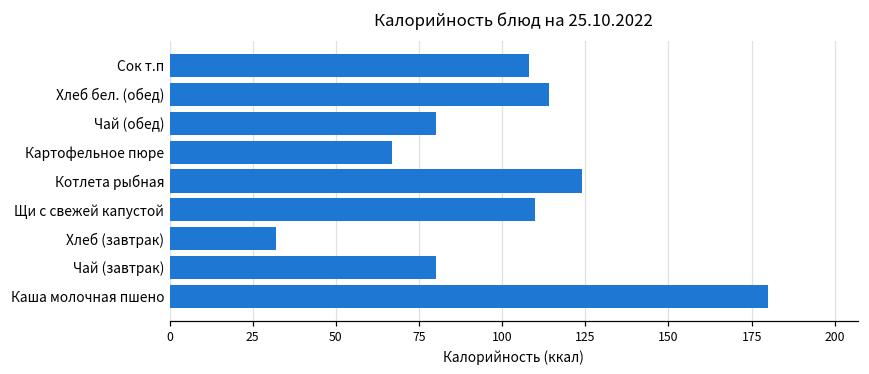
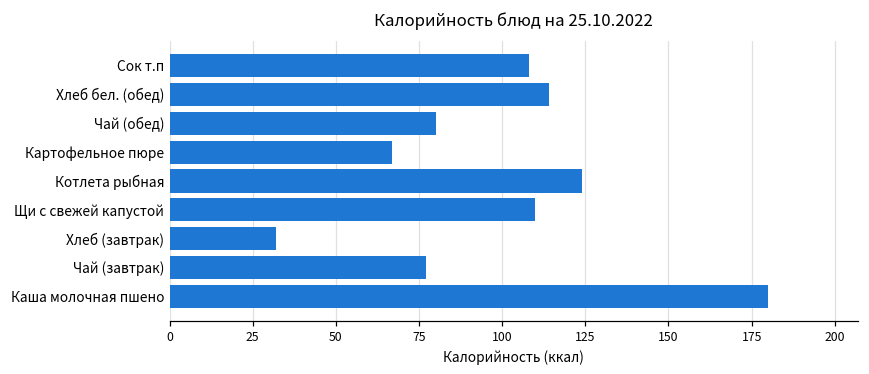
  {
    "Сок т.п": 108,
    "Хлеб бел. (обед)": 114,
    "Чай (обед)": 80,
    "Картофельное пюре": 67,
    "Котлета рыбная": 124,
    "Щи с свежей капустой": 110,
    "Хлеб (завтрак)": 32,
-   "Чай (завтрак)": 80,
+   "Чай (завтрак)": 77,
    "Каша молочная пшено": 180
  }
